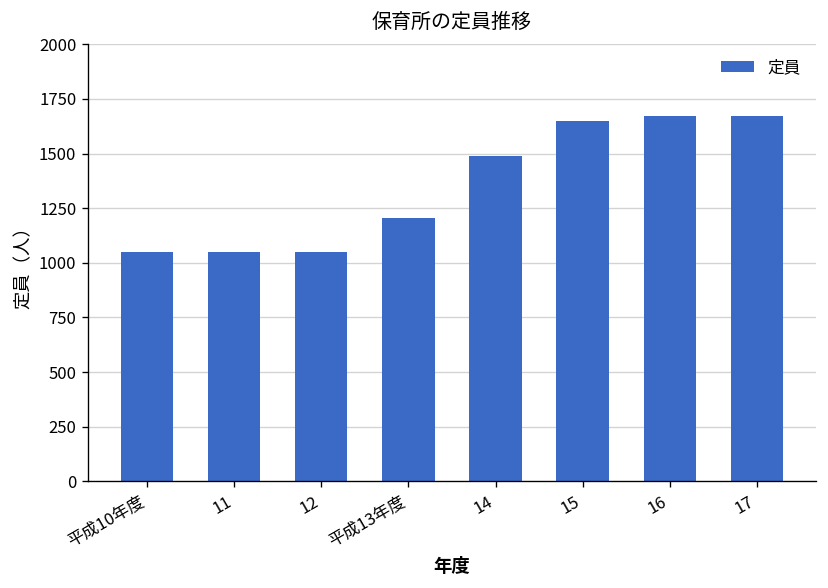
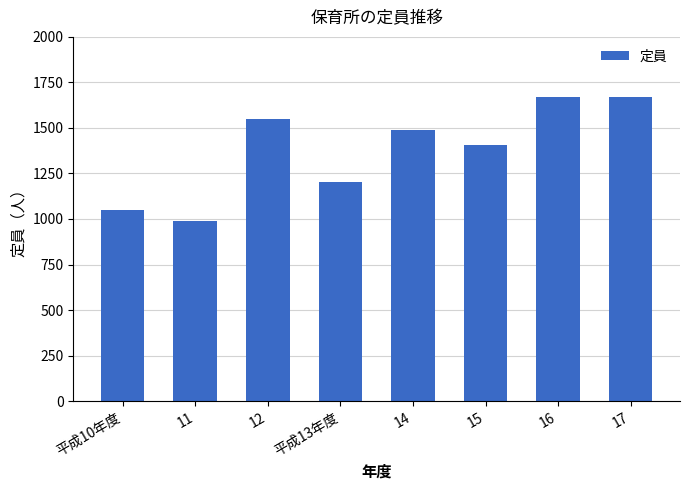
  {
    "平成10年度": 1050,
-   "11": 1050,
-   "12": 1050,
+   "11": 990,
+   "12": 1550,
    "平成13年度": 1210,
    "14": 1490,
-   "15": 1650,
+   "15": 1410,
    "16": 1670,
    "17": 1670
  }
